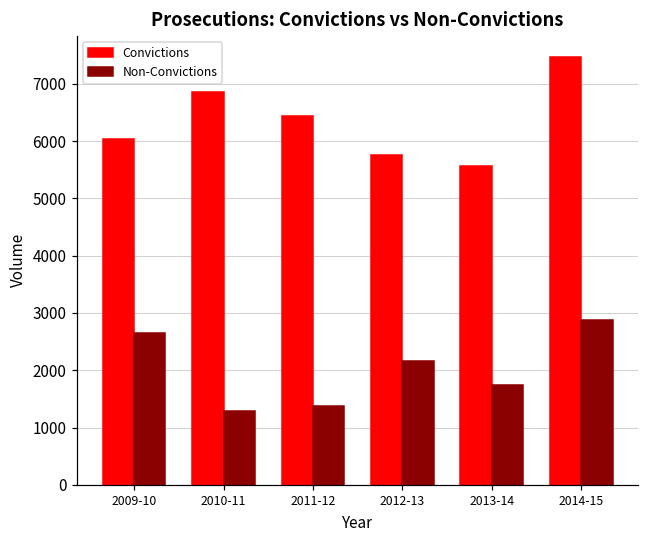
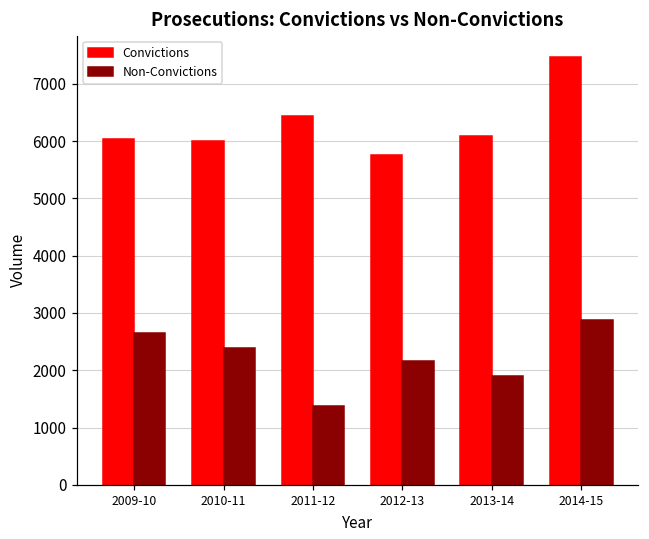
  {
    "Convictions": {
      "2009-10": 6000,
-     "2010-11": 6900,
+     "2010-11": 6000,
      "2011-12": 6400,
      "2012-13": 5800,
-     "2013-14": 5600,
+     "2013-14": 6100,
      "2014-15": 7500
    },
    "Non-Convictions": {
      "2009-10": 2600,
-     "2010-11": 1300,
+     "2010-11": 2400,
      "2011-12": 1400,
      "2012-13": 2200,
-     "2013-14": 1700,
+     "2013-14": 1900,
      "2014-15": 2900
    }
  }
